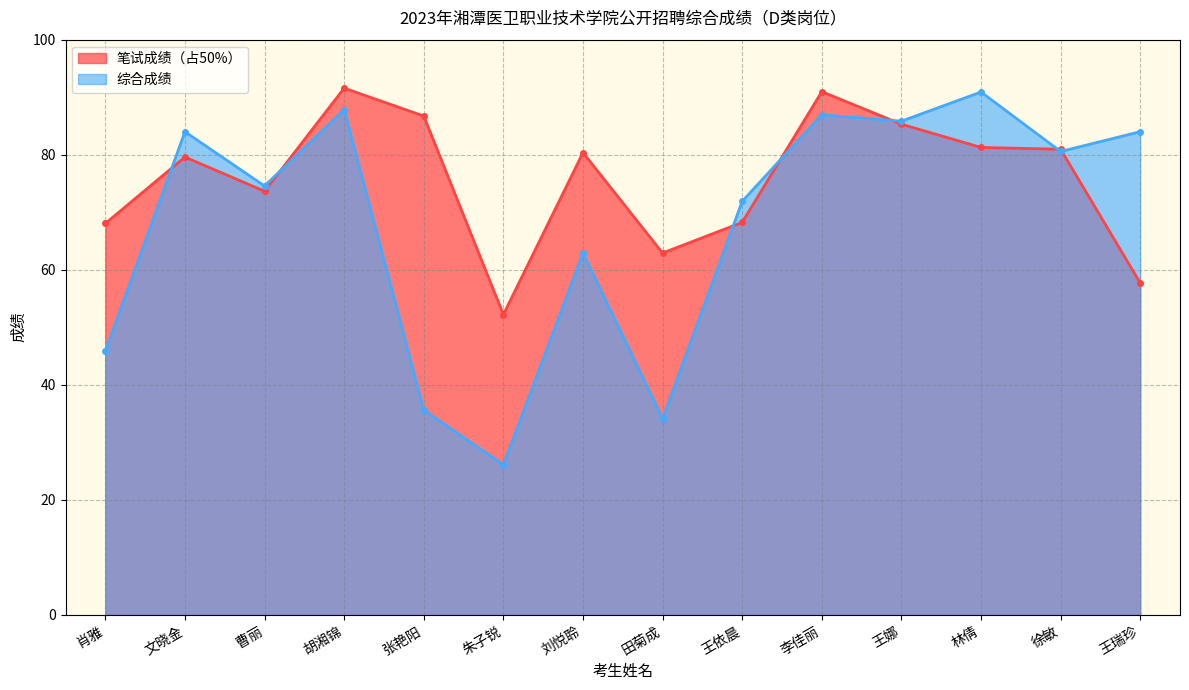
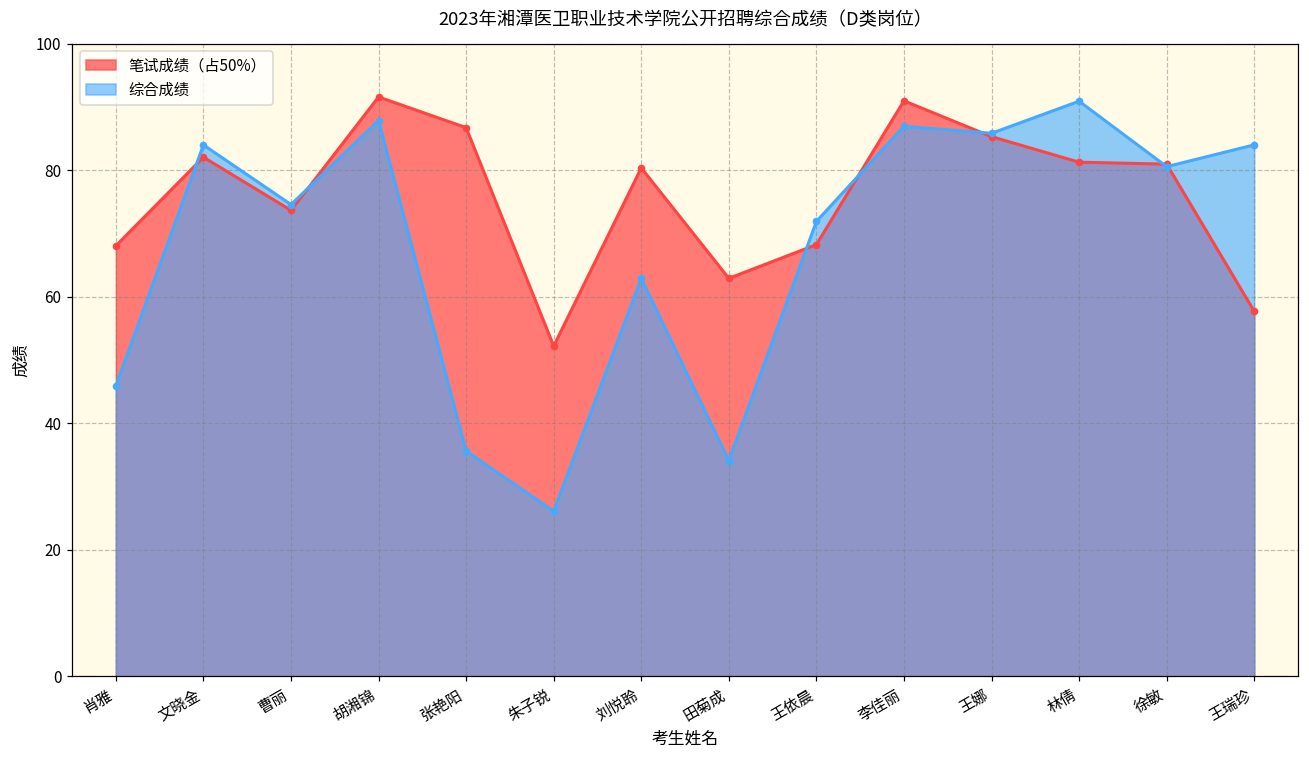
  {
    "笔试成绩（占50%）": {
      "肖雅": 68,
-     "文晓金": 80,
+     "文晓金": 82,
      "曹丽": 74,
      "胡湘锦": 92,
      "张艳阳": 87,
      "朱子锐": 52,
      "刘悦聆": 80,
      "田菊成": 63,
      "王依晨": 68,
      "李佳丽": 91,
      "王娜": 85,
      "林倩": 81,
      "王瑞珍": 58
    },
    "综合成绩": {
      "肖雅": 46,
      "文晓金": 84,
      "曹丽": 75,
      "胡湘锦": 88,
      "张艳阳": 36,
      "朱子锐": 26,
      "刘悦聆": 63,
      "田菊成": 34,
      "王依晨": 72,
      "李佳丽": 87,
      "王娜": 86,
      "林倩": 91,
      "王瑞珍": 84
    }
  }
